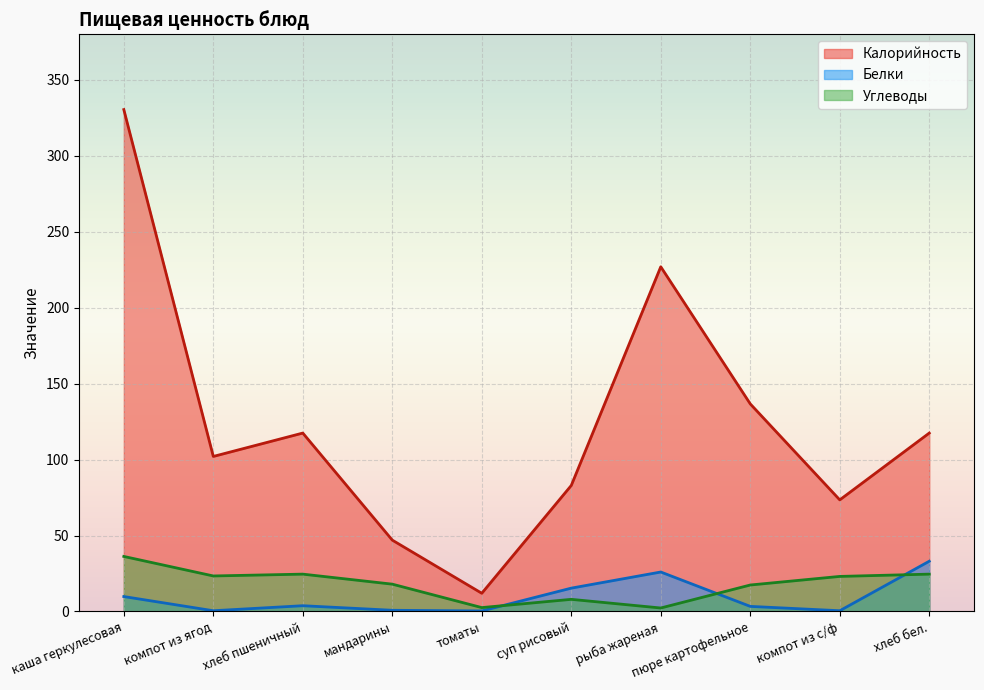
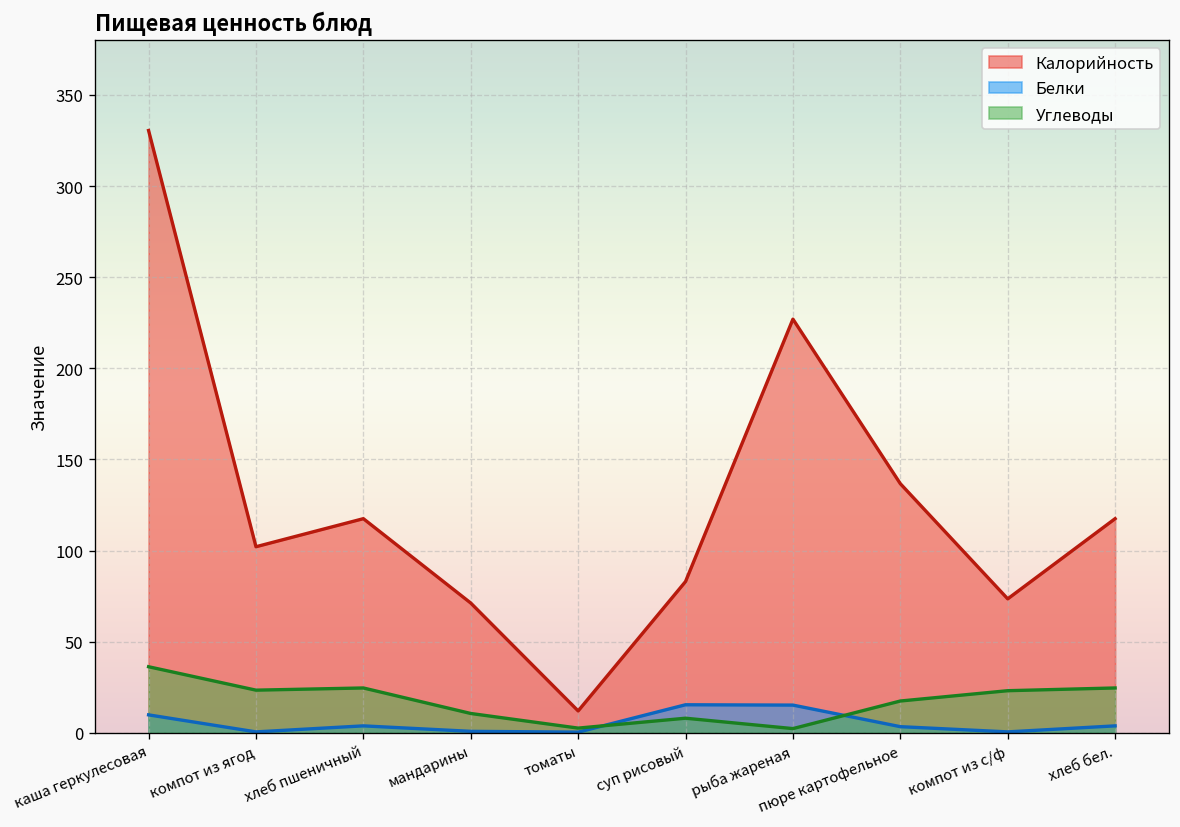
  {
    "Калорийность": {
      "каша геркулесовая": 331,
      "компот из ягод": 102,
      "хлеб пшеничный": 118,
-     "мандарины": 47,
+     "мандарины": 71,
      "томаты": 12,
      "суп рисовый": 83,
      "рыба жареная": 227,
      "пюре картофельное": 137,
      "компот из с/ф": 74,
      "хлеб бел.": 118
    },
    "Белки": {
      "каша геркулесовая": 10,
      "компот из ягод": 1,
      "хлеб пшеничный": 4,
      "мандарины": 1,
      "томаты": 0,
      "суп рисовый": 15,
-     "рыба жареная": 26,
+     "рыба жареная": 15,
      "пюре картофельное": 3,
      "компот из с/ф": 1,
-     "хлеб бел.": 33
+     "хлеб бел.": 4
    },
    "Углеводы": {
      "каша геркулесовая": 36,
      "компот из ягод": 23,
      "хлеб пшеничный": 25,
-     "мандарины": 18,
+     "мандарины": 11,
      "томаты": 3,
      "суп рисовый": 8,
      "рыба жареная": 2,
      "пюре картофельное": 17,
      "компот из с/ф": 23,
      "хлеб бел.": 25
    }
  }
